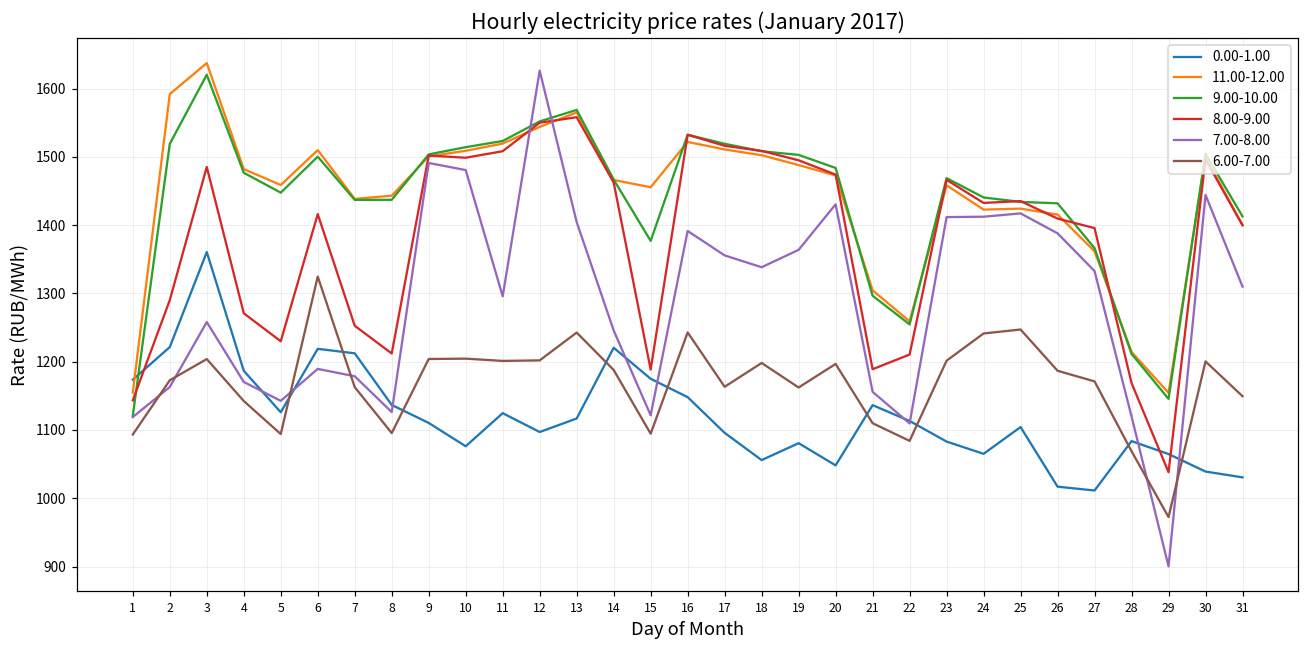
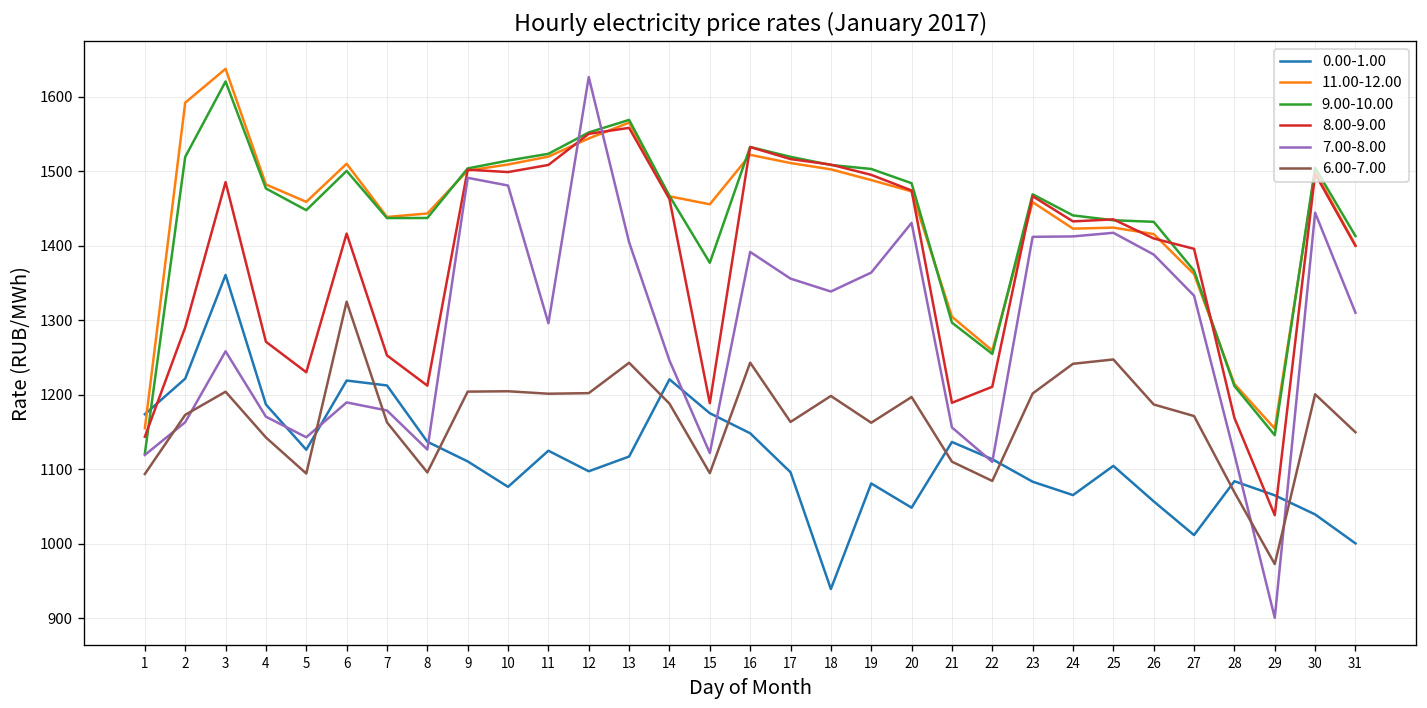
  {
    "0.00-1.00": {
      "1": 1170,
      "2": 1220,
      "3": 1360,
      "4": 1190,
      "5": 1130,
      "6": 1220,
      "7": 1210,
      "8": 1140,
      "9": 1110,
      "10": 1080,
      "11": 1120,
      "12": 1100,
      "13": 1120,
      "14": 1220,
      "15": 1170,
      "16": 1150,
      "17": 1100,
-     "18": 1060,
+     "18": 940,
      "19": 1080,
      "20": 1050,
      "21": 1140,
      "23": 1080,
      "24": 1070,
      "25": 1100,
-     "26": 1020,
+     "26": 1060,
      "27": 1010,
      "28": 1080,
      "29": 1060,
      "30": 1040,
-     "31": 1030
+     "31": 1000
    },
    "11.00-12.00": {
      "1": 1150,
      "2": 1590,
      "3": 1640,
      "4": 1480,
      "5": 1460,
      "6": 1510,
      "8": 1440,
      "10": 1510,
      "12": 1540,
      "15": 1460,
      "16": 1520,
      "17": 1510,
      "18": 1500,
      "19": 1490,
      "21": 1300,
      "22": 1260,
      "23": 1460,
      "24": 1420,
      "25": 1420,
      "26": 1420,
      "27": 1360,
      "29": 1150
    },
    "9.00-10.00": {
      "2": 1520,
      "3": 1620,
      "4": 1480,
      "5": 1450,
      "6": 1500,
      "8": 1440,
      "10": 1510,
      "15": 1380,
      "19": 1500,
      "20": 1480,
      "21": 1300,
      "22": 1250,
      "24": 1440,
      "26": 1430,
      "27": 1370,
      "29": 1150,
      "31": 1410
    },
    "8.00-9.00": {
      "1": 1140,
      "2": 1290,
      "3": 1490,
      "4": 1270,
      "5": 1230,
      "6": 1420,
      "7": 1250,
      "8": 1210,
      "10": 1500,
      "11": 1510,
      "13": 1560,
      "15": 1190,
      "19": 1490,
      "21": 1190,
      "22": 1210,
      "24": 1430,
      "26": 1410,
      "27": 1400,
      "28": 1170,
      "29": 1040
    },
    "7.00-8.00": {
      "2": 1160,
      "3": 1260,
      "4": 1170,
      "5": 1140,
      "6": 1190,
      "7": 1180,
      "8": 1130,
      "9": 1490,
      "10": 1480,
      "11": 1300,
      "12": 1630,
      "13": 1400,
      "14": 1250,
      "15": 1120,
      "16": 1390,
      "17": 1360,
      "18": 1340,
      "19": 1360,
      "20": 1430,
      "21": 1160,
      "23": 1410,
      "24": 1410,
      "25": 1420,
      "26": 1390,
      "27": 1330,
      "28": 1120,
      "29": 900,
      "30": 1440,
      "31": 1310
    },
    "6.00-7.00": {
      "1": 1090,
      "2": 1170,
      "3": 1200,
      "4": 1140,
      "5": 1090,
      "6": 1320,
      "7": 1160,
      "8": 1100,
      "9": 1200,
      "10": 1200,
      "11": 1200,
      "12": 1200,
      "13": 1240,
      "14": 1190,
      "15": 1090,
      "16": 1240,
      "17": 1160,
      "18": 1200,
      "19": 1160,
      "20": 1200,
      "21": 1110,
      "22": 1080,
      "23": 1200,
      "24": 1240,
      "25": 1250,
      "26": 1190,
      "27": 1170,
      "28": 1070,
      "29": 970,
      "30": 1200,
      "31": 1150
    }
  }
